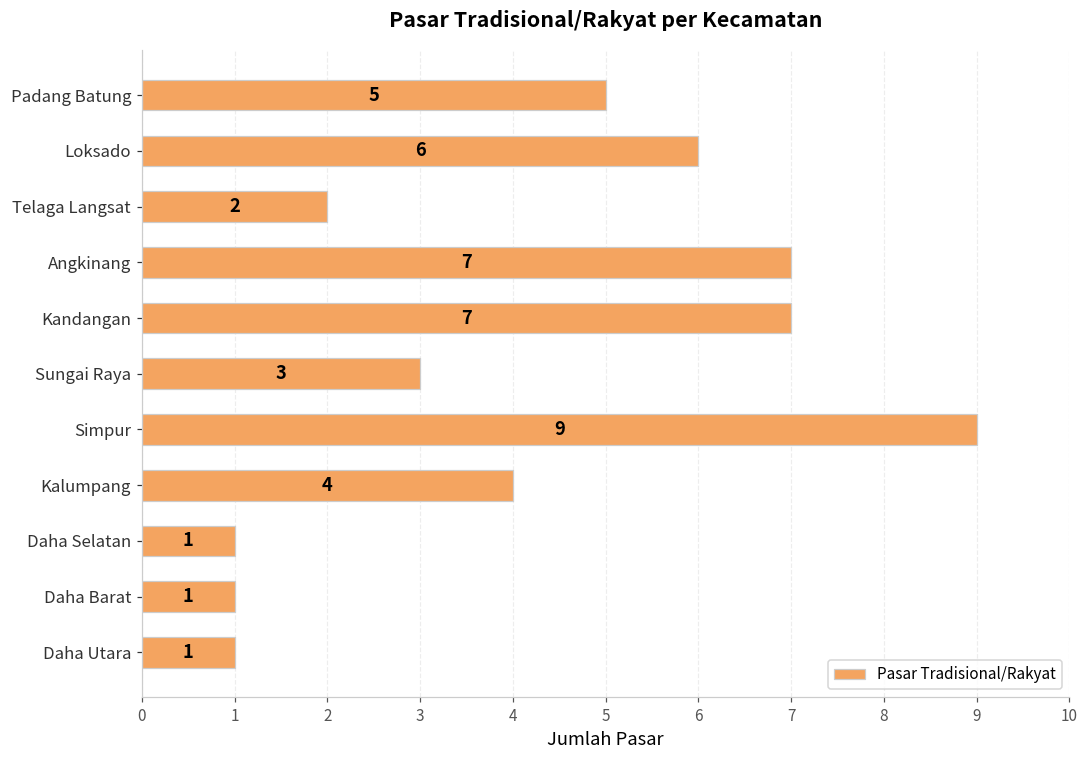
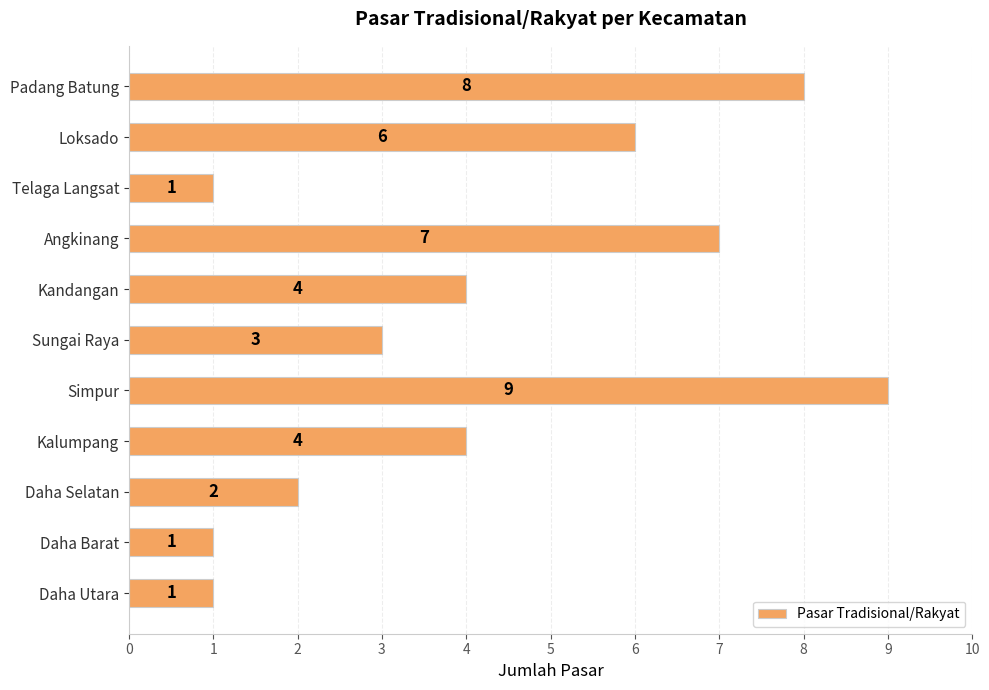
  {
-   "Padang Batung": 5,
+   "Padang Batung": 8,
    "Loksado": 6,
-   "Telaga Langsat": 2,
+   "Telaga Langsat": 1,
    "Angkinang": 7,
-   "Kandangan": 7,
+   "Kandangan": 4,
    "Sungai Raya": 3,
    "Simpur": 9,
    "Kalumpang": 4,
-   "Daha Selatan": 1,
+   "Daha Selatan": 2,
    "Daha Barat": 1,
    "Daha Utara": 1
  }
